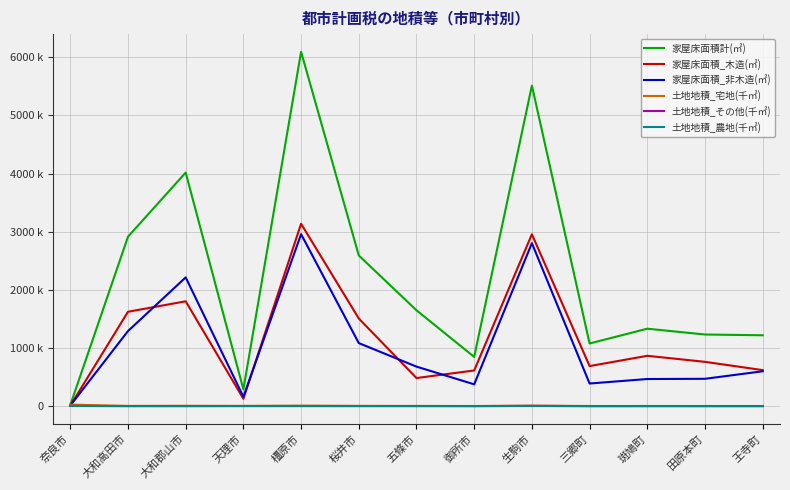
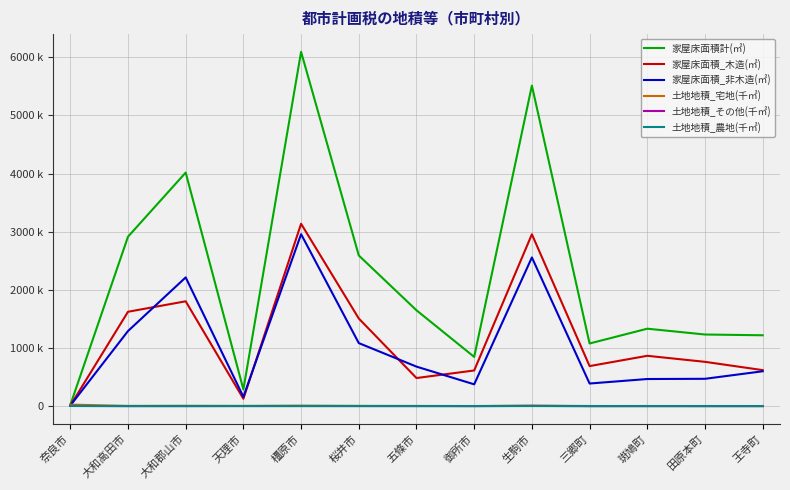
  {
    "家屋床面積計(㎡)": {
      "大和高田市": 2900000,
      "大和郡山市": 4000000,
      "天理市": 300000,
      "橿原市": 6100000,
      "桜井市": 2600000,
      "五條市": 1600000,
      "御所市": 800000,
      "生駒市": 5500000,
      "三郷町": 1100000,
      "斑鳩町": 1300000,
      "田原本町": 1200000,
      "王寺町": 1200000
    },
    "家屋床面積_木造(㎡)": {
      "大和高田市": 1600000,
      "大和郡山市": 1800000,
      "橿原市": 3100000,
      "桜井市": 1500000,
      "五條市": 500000,
      "御所市": 600000,
      "生駒市": 3000000,
      "三郷町": 700000,
      "斑鳩町": 900000,
      "田原本町": 800000
    },
    "家屋床面積_非木造(㎡)": {
      "大和高田市": 1300000,
      "大和郡山市": 2200000,
      "橿原市": 3000000,
      "桜井市": 1100000,
      "五條市": 700000,
      "御所市": 400000,
-     "生駒市": 2800000,
+     "生駒市": 2600000,
      "三郷町": 400000,
      "斑鳩町": 500000,
      "田原本町": 500000
    }
  }
